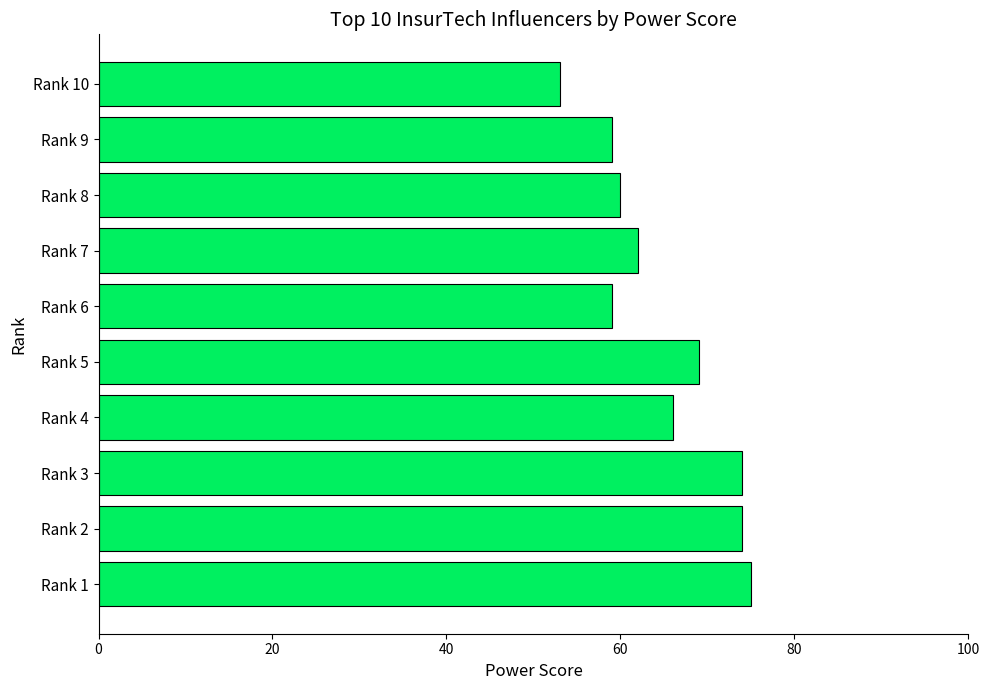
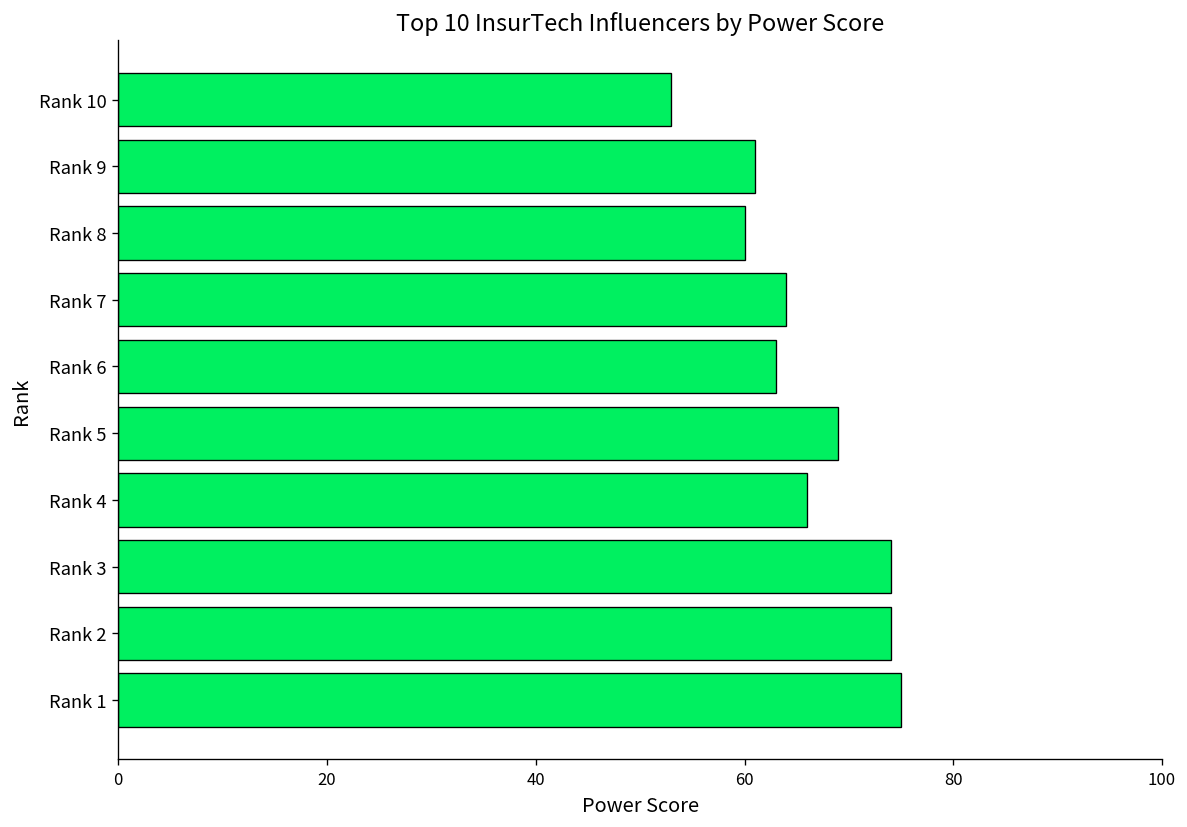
  {
    "Rank 10": 53,
-   "Rank 9": 59,
+   "Rank 9": 61,
    "Rank 8": 60,
-   "Rank 7": 62,
-   "Rank 6": 59,
+   "Rank 7": 64,
+   "Rank 6": 63,
    "Rank 5": 69,
    "Rank 4": 66,
    "Rank 3": 74,
    "Rank 2": 74,
    "Rank 1": 75
  }
